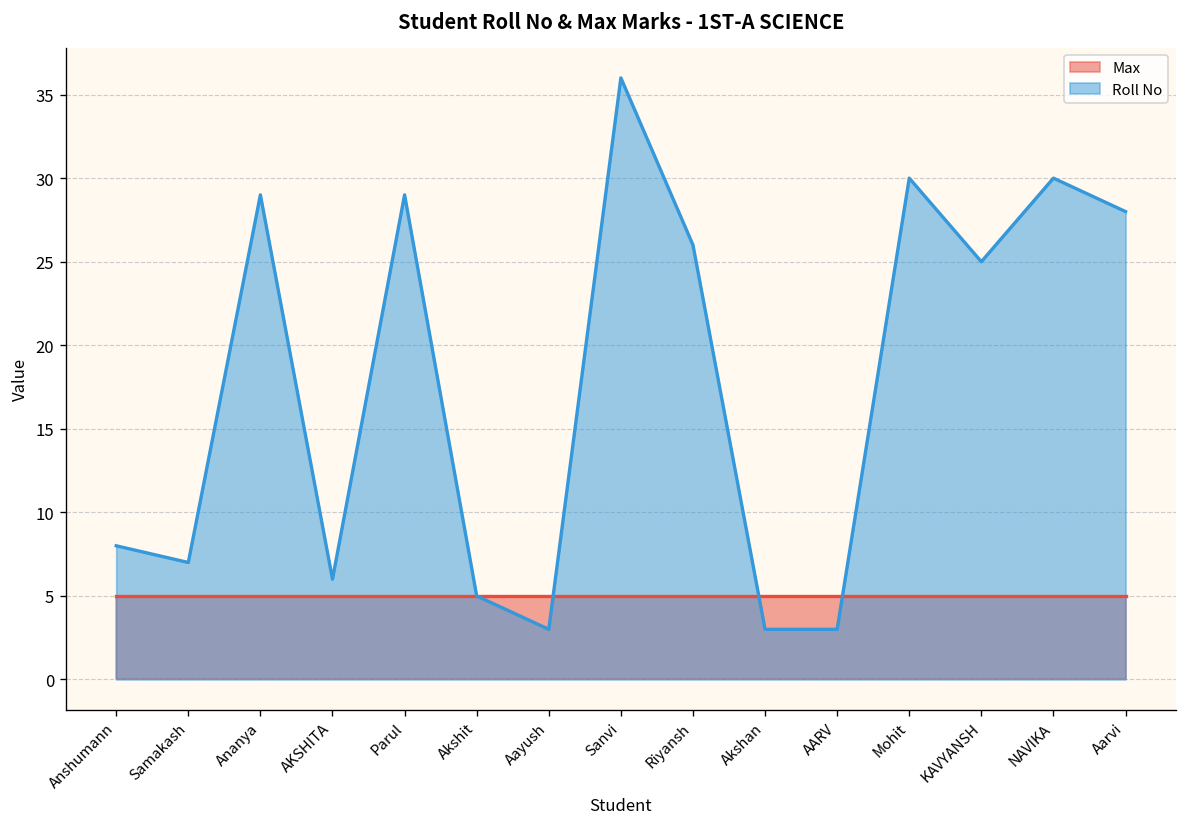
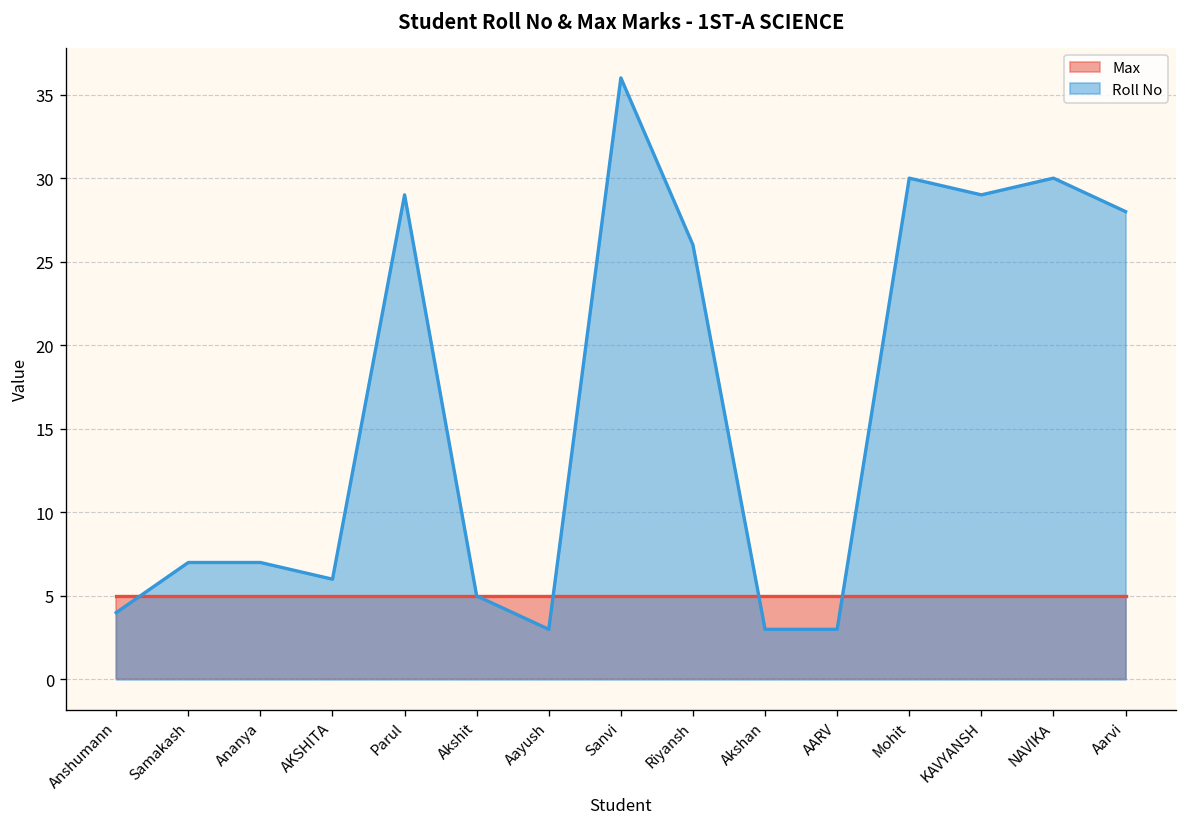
  {
    "Max": {
      "Anshumann": 5,
      "Samakash": 5,
      "Ananya": 5,
      "AKSHITA": 5,
      "Parul": 5,
      "Aayush": 5,
      "Sanvi": 5,
      "Riyansh": 5,
      "Akshan": 5,
      "AARV": 5,
      "Mohit": 5,
      "KAVYANSH": 5,
      "NAVIKA": 5,
      "Aarvi": 5
    },
    "Roll No": {
-     "Anshumann": 8,
+     "Anshumann": 4,
      "Samakash": 7,
-     "Ananya": 29,
+     "Ananya": 7,
      "AKSHITA": 6,
      "Parul": 29,
      "Aayush": 3,
      "Sanvi": 36,
      "Riyansh": 26,
      "Akshan": 3,
      "AARV": 3,
      "Mohit": 30,
-     "KAVYANSH": 25,
+     "KAVYANSH": 29,
      "NAVIKA": 30,
      "Aarvi": 28
    }
  }
